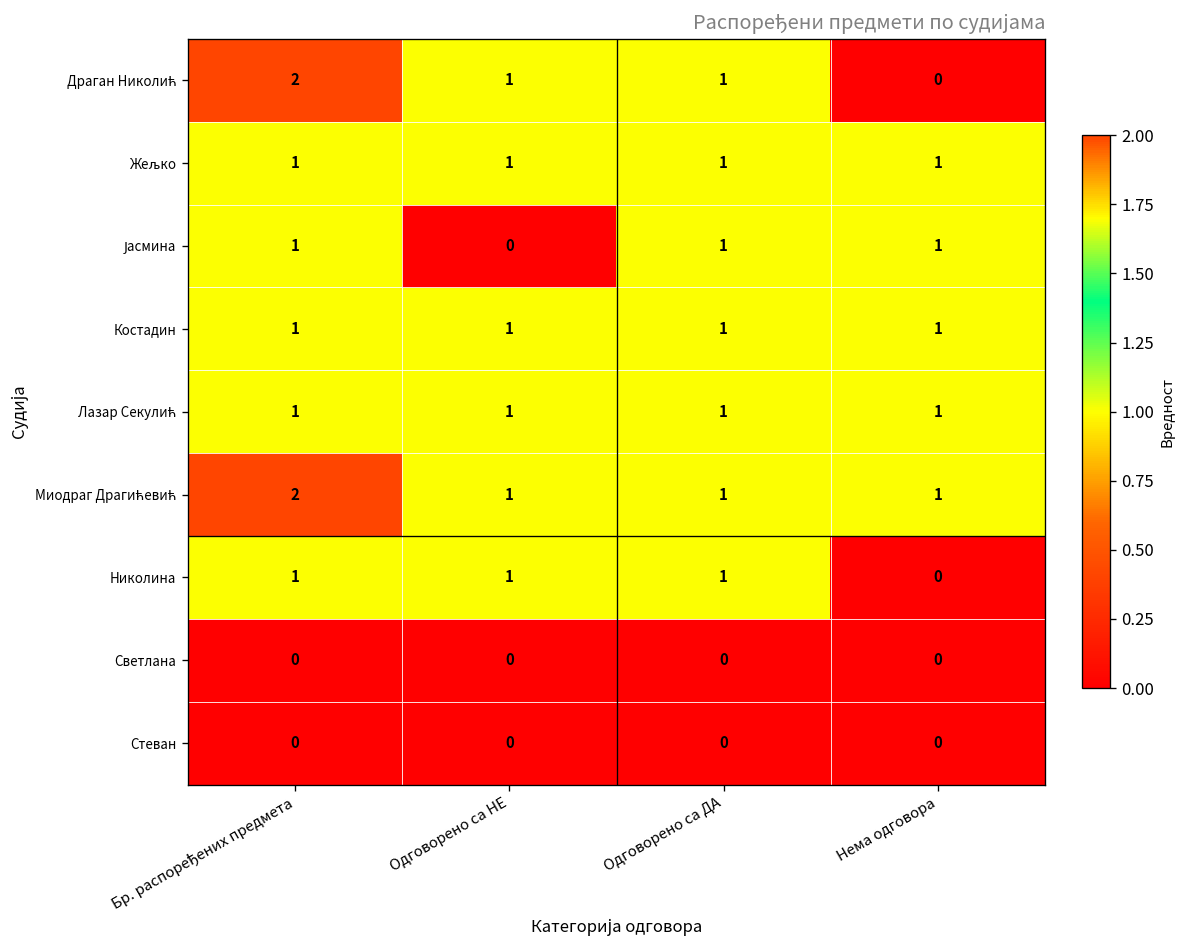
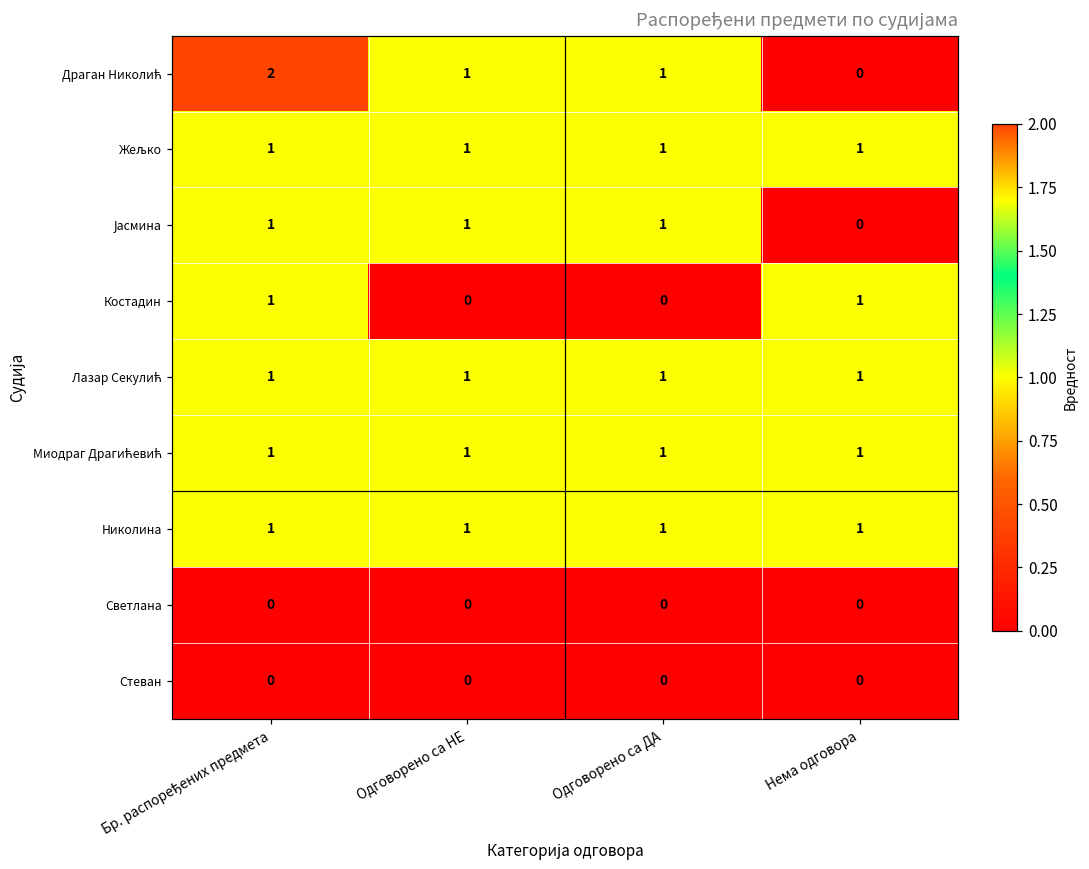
  {
    "Драган Николић": {
      "Бр. распоређених предмета": 2,
      "Одговорено са НЕ": 1,
      "Одговорено са ДА": 1,
      "Нема одговора": 0
    },
    "Жељко": {
      "Бр. распоређених предмета": 1,
      "Одговорено са НЕ": 1,
      "Одговорено са ДА": 1,
      "Нема одговора": 1
    },
    "Јасмина": {
      "Бр. распоређених предмета": 1,
-     "Одговорено са НЕ": 0,
+     "Одговорено са НЕ": 1,
      "Одговорено са ДА": 1,
-     "Нема одговора": 1
+     "Нема одговора": 0
    },
    "Костадин": {
      "Бр. распоређених предмета": 1,
-     "Одговорено са НЕ": 1,
-     "Одговорено са ДА": 1,
+     "Одговорено са НЕ": 0,
+     "Одговорено са ДА": 0,
      "Нема одговора": 1
    },
    "Лазар Секулић": {
      "Бр. распоређених предмета": 1,
      "Одговорено са НЕ": 1,
      "Одговорено са ДА": 1,
      "Нема одговора": 1
    },
    "Миодраг Драгићевић": {
-     "Бр. распоређених предмета": 2,
+     "Бр. распоређених предмета": 1,
      "Одговорено са НЕ": 1,
      "Одговорено са ДА": 1,
      "Нема одговора": 1
    },
    "Николина": {
      "Бр. распоређених предмета": 1,
      "Одговорено са НЕ": 1,
      "Одговорено са ДА": 1,
-     "Нема одговора": 0
+     "Нема одговора": 1
    },
    "Светлана": {
      "Бр. распоређених предмета": 0,
      "Одговорено са НЕ": 0,
      "Одговорено са ДА": 0,
      "Нема одговора": 0
    },
    "Стеван": {
      "Бр. распоређених предмета": 0,
      "Одговорено са НЕ": 0,
      "Одговорено са ДА": 0,
      "Нема одговора": 0
    }
  }
